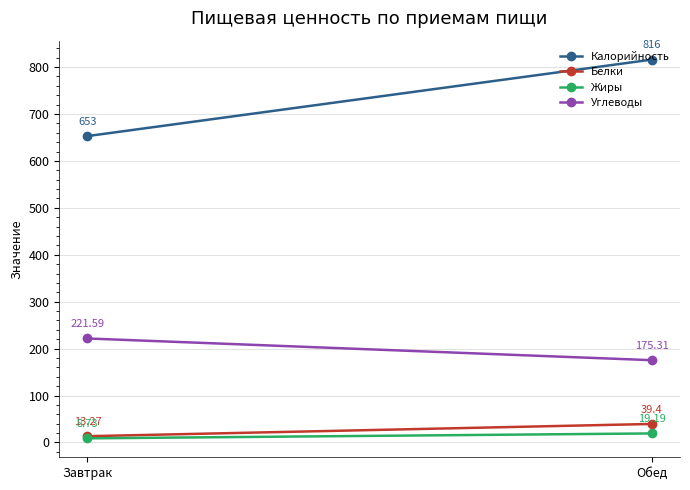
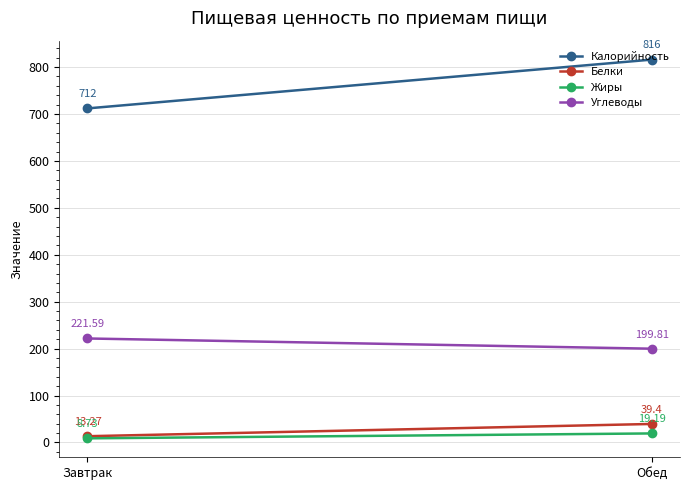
  {
    "Калорийность": {
-     "Завтрак": 653,
+     "Завтрак": 712,
      "Обед": 816
    },
    "Белки": {
      "Обед": 39.4
    },
    "Углеводы": {
      "Завтрак": 221.59,
-     "Обед": 175.31
+     "Обед": 199.81
    }
  }
